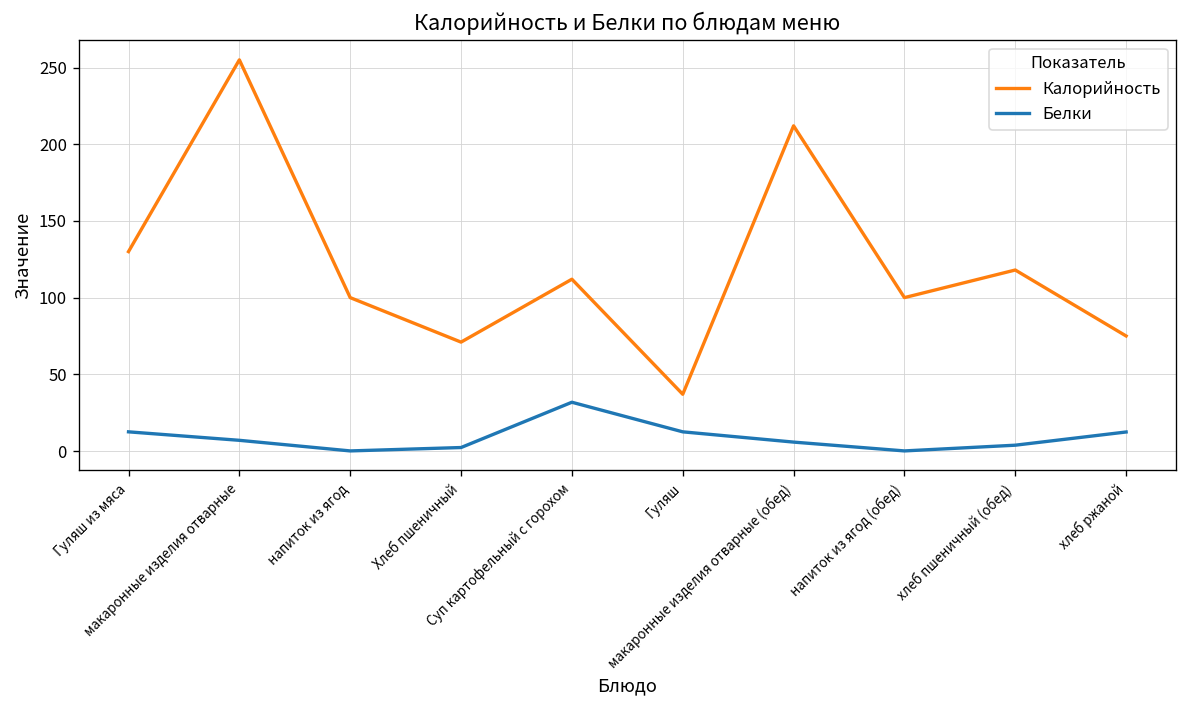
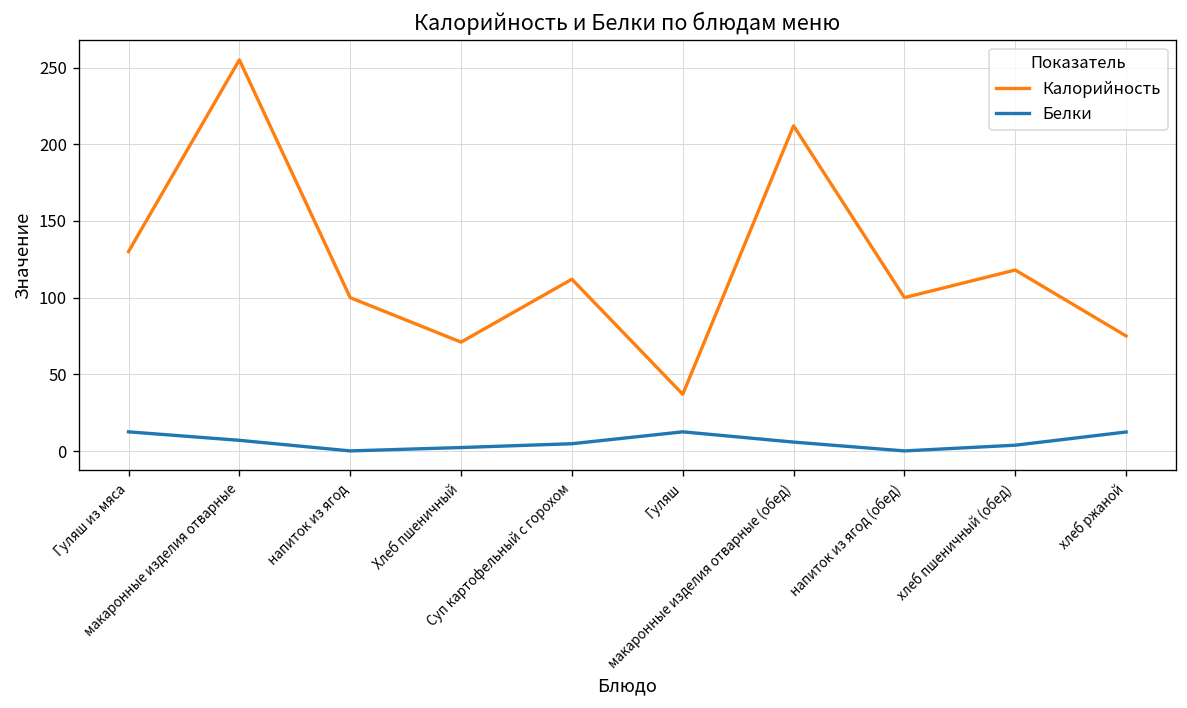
  {
    "Калорийность": {
      "Гуляш из мяса": 130,
      "макаронные изделия отварные": 255,
      "напиток из ягод": 100,
      "Хлеб пшеничный": 71,
      "Суп картофельный с горохом": 112,
      "Гуляш": 37,
      "макаронные изделия отварные (обед)": 212,
      "напиток из ягод (обед)": 100,
      "хлеб пшеничный (обед)": 118,
      "хлеб ржаной": 75
    },
    "Белки": {
      "Гуляш из мяса": 13,
      "макаронные изделия отварные": 7,
      "напиток из ягод": 0,
      "Хлеб пшеничный": 2,
-     "Суп картофельный с горохом": 32,
+     "Суп картофельный с горохом": 5,
      "Гуляш": 13,
      "макаронные изделия отварные (обед)": 6,
      "напиток из ягод (обед)": 0,
      "хлеб пшеничный (обед)": 4,
      "хлеб ржаной": 12
    }
  }
